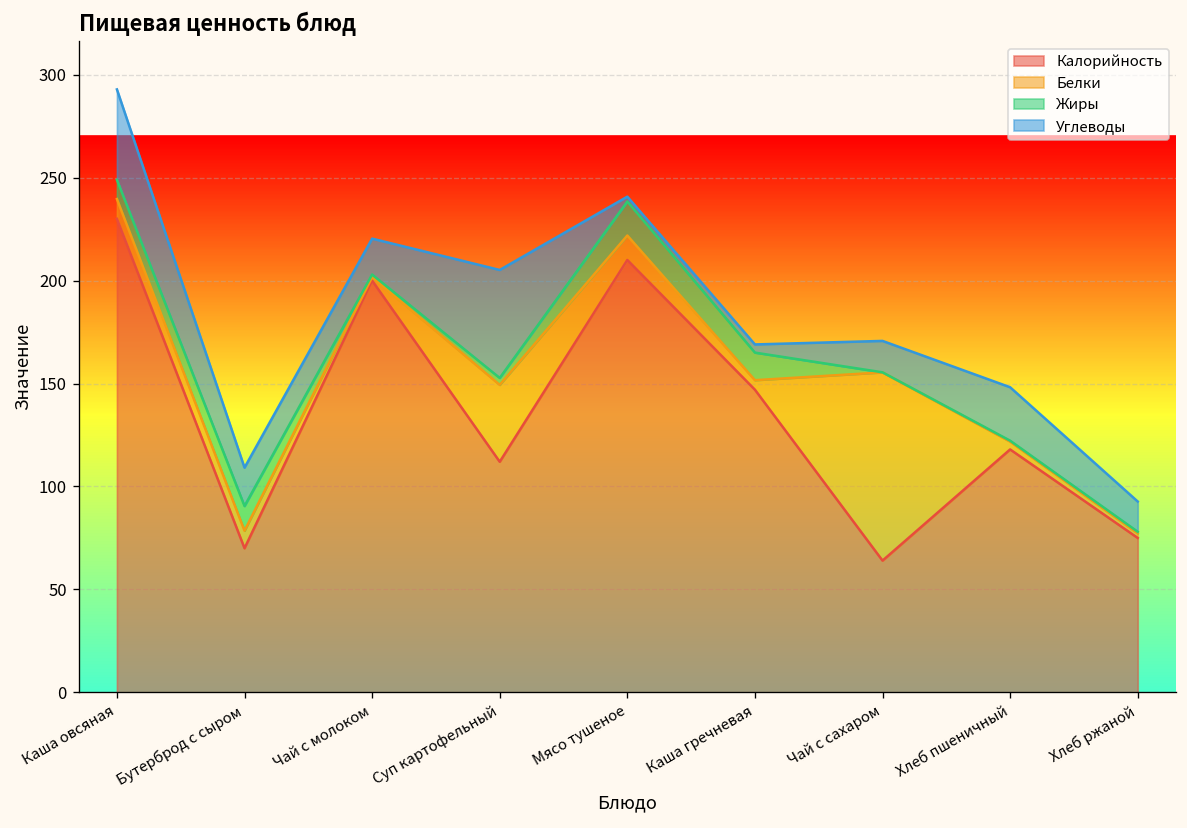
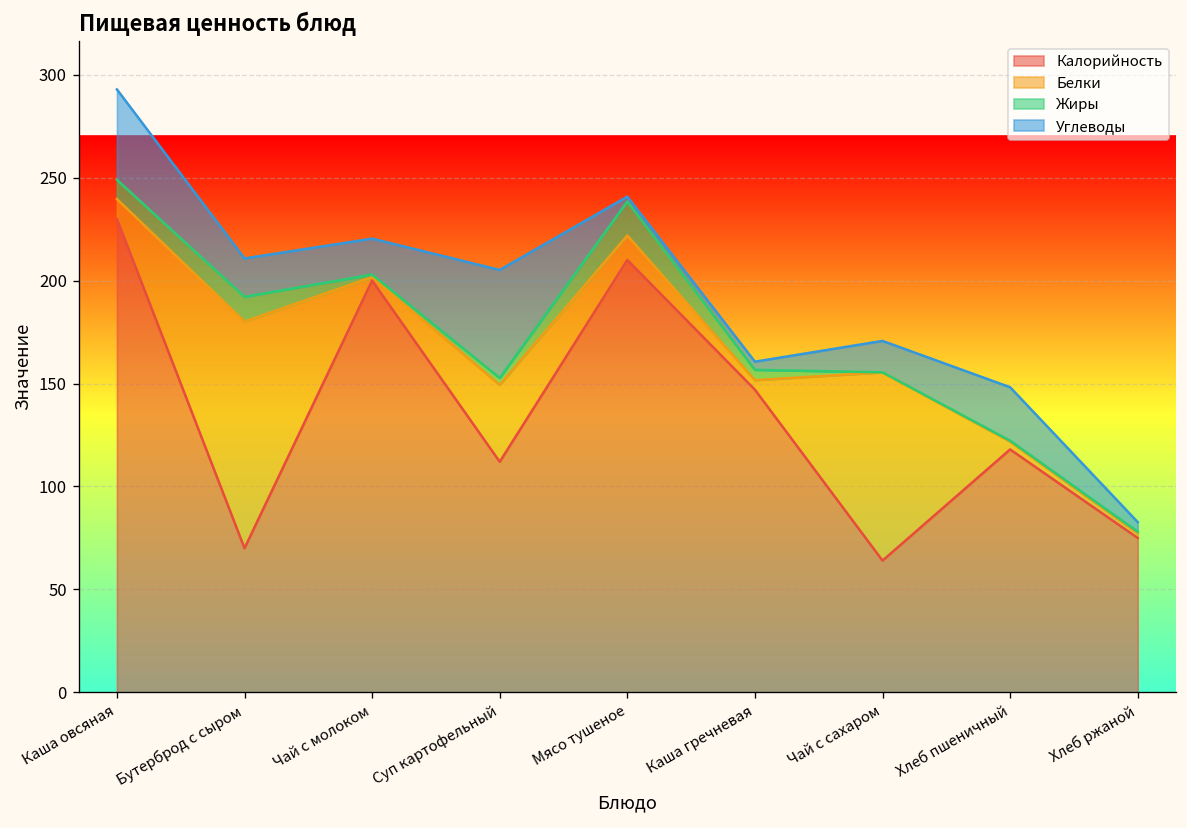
  {
    "Калорийность": {
      "Каша овсяная": 230,
      "Бутерброд с сыром": 70,
      "Чай с молоком": 200,
      "Суп картофельный": 112,
      "Мясо тушеное": 210,
      "Каша гречневая": 147,
      "Чай с сахаром": 64,
      "Хлеб пшеничный": 118,
      "Хлеб ржаной": 75
    },
    "Белки": {
      "Каша овсяная": 10,
-     "Бутерброд с сыром": 9,
+     "Бутерброд с сыром": 110,
      "Суп картофельный": 37,
      "Мясо тушеное": 12,
      "Каша гречневая": 5
    },
    "Жиры": {
      "Каша овсяная": 9,
      "Бутерброд с сыром": 12,
      "Суп картофельный": 3,
      "Мясо тушеное": 17,
-     "Каша гречневая": 13
+     "Каша гречневая": 5
    },
    "Углеводы": {
      "Каша овсяная": 44,
      "Бутерброд с сыром": 19,
      "Чай с молоком": 17,
      "Суп картофельный": 52,
      "Мясо тушеное": 2,
      "Каша гречневая": 4,
      "Чай с сахаром": 15,
      "Хлеб пшеничный": 26,
-     "Хлеб ржаной": 15
+     "Хлеб ржаной": 5
    }
  }
